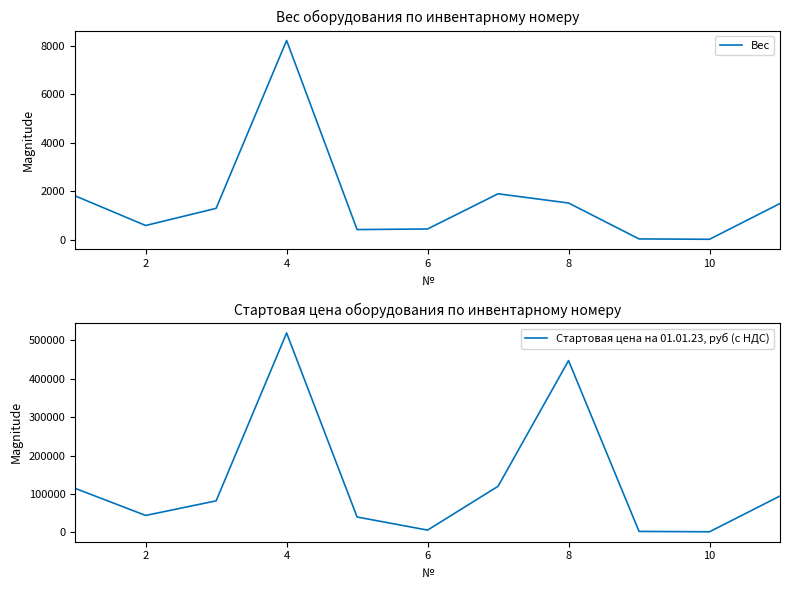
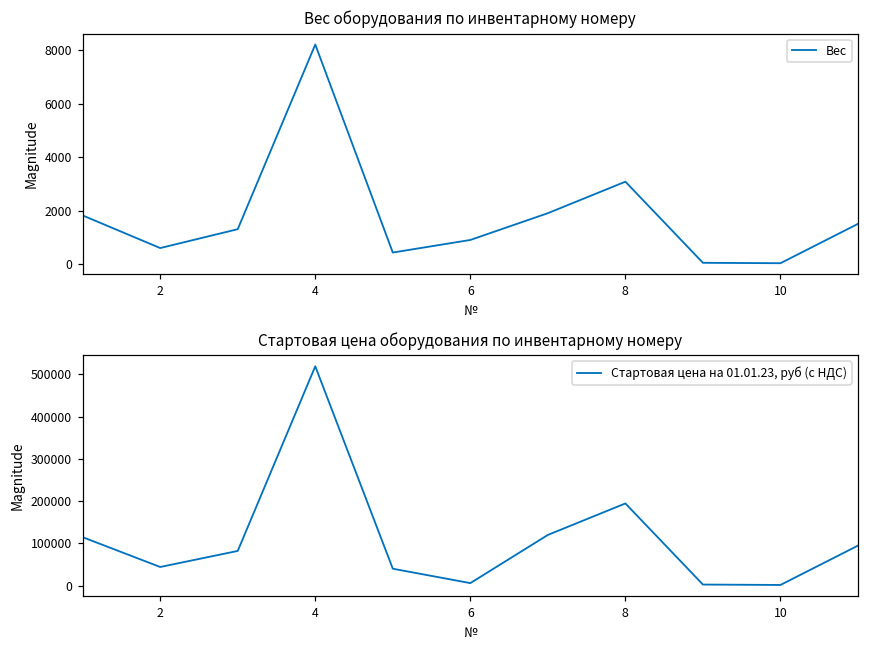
  {
    "Вес оборудования по инвентарному номеру": {
      "2": 600,
      "4": 8200,
-     "6": 500,
-     "8": 1500,
+     "6": 900,
+     "8": 3100,
      "10": 0
    },
    "Стартовая цена оборудования по инвентарному номеру": {
      "2": 40000,
      "4": 520000,
      "6": 10000,
-     "8": 450000,
+     "8": 190000,
      "10": 0
    }
  }
